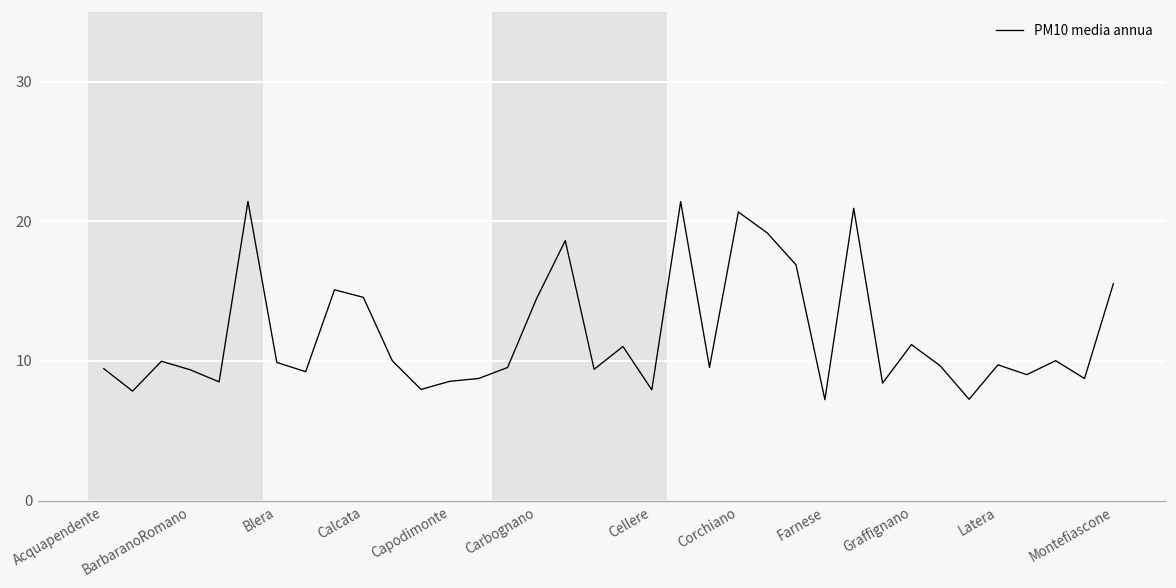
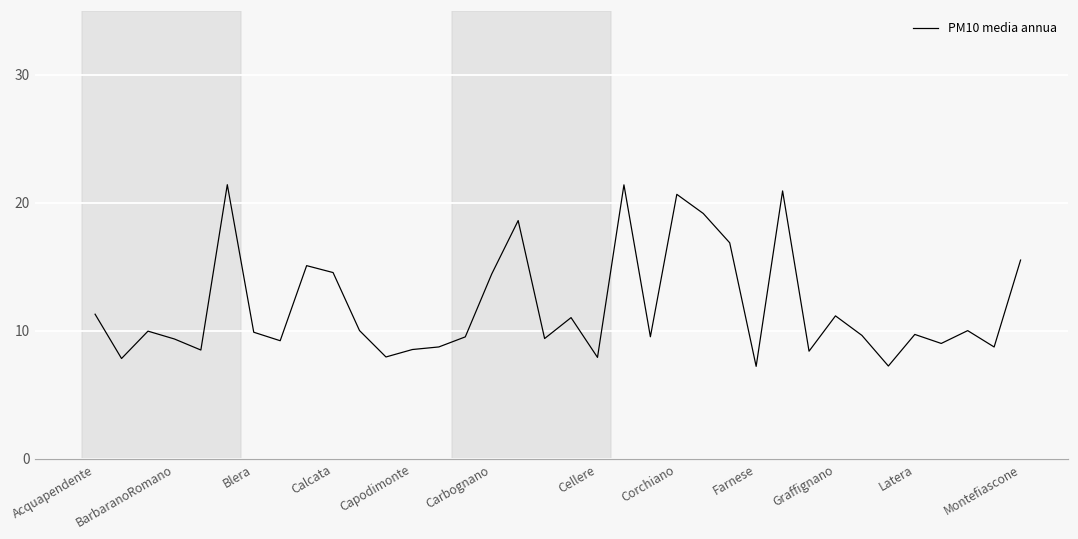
  {
-   "Acquapendente": 9.5,
+   "Acquapendente": 11.3,
    "BarbaranoRomano": 9.4,
    "Blera": 9.9,
    "Calcata": 14.6,
    "Capodimonte": 8.5,
    "Carbognano": 14.4,
    "Cellere": 7.9,
    "Corchiano": 20.7,
    "Farnese": 7.2,
    "Graffignano": 11.2,
    "Latera": 9.7,
    "Montefiascone": 15.5
  }
